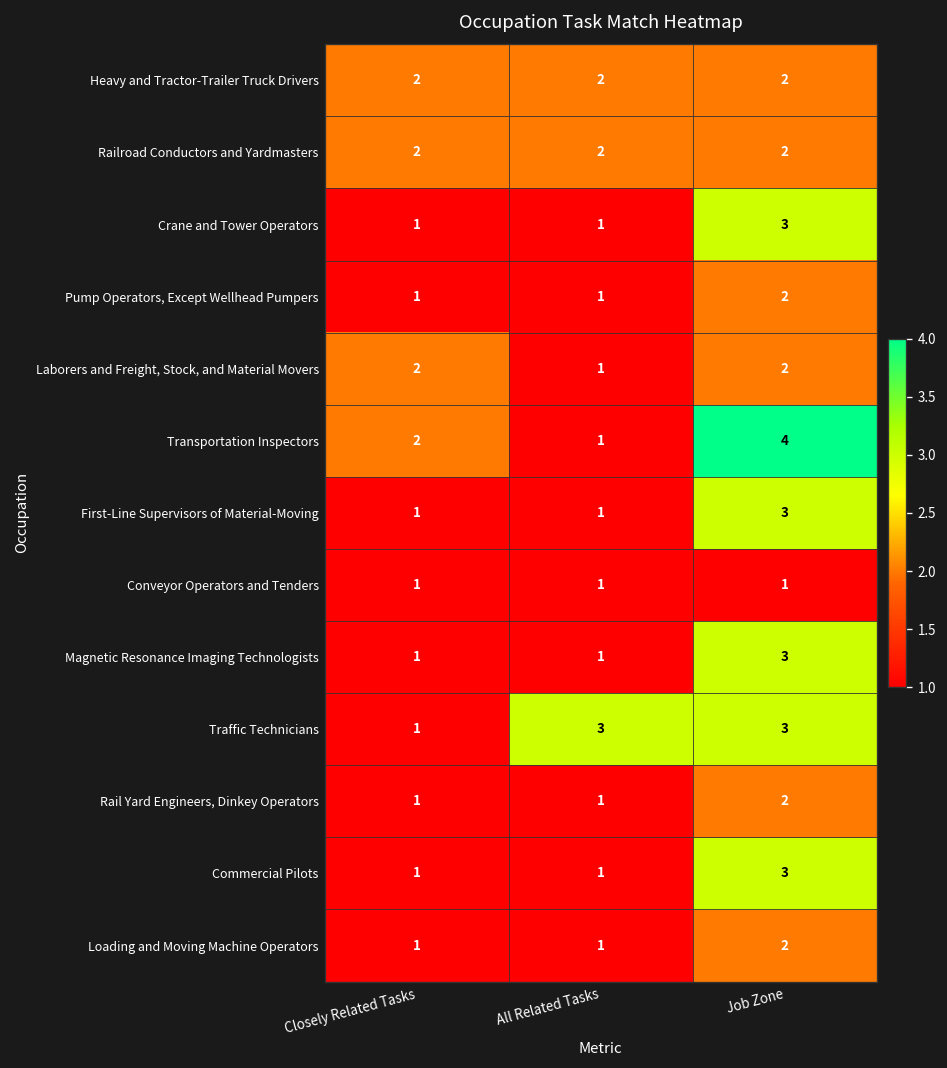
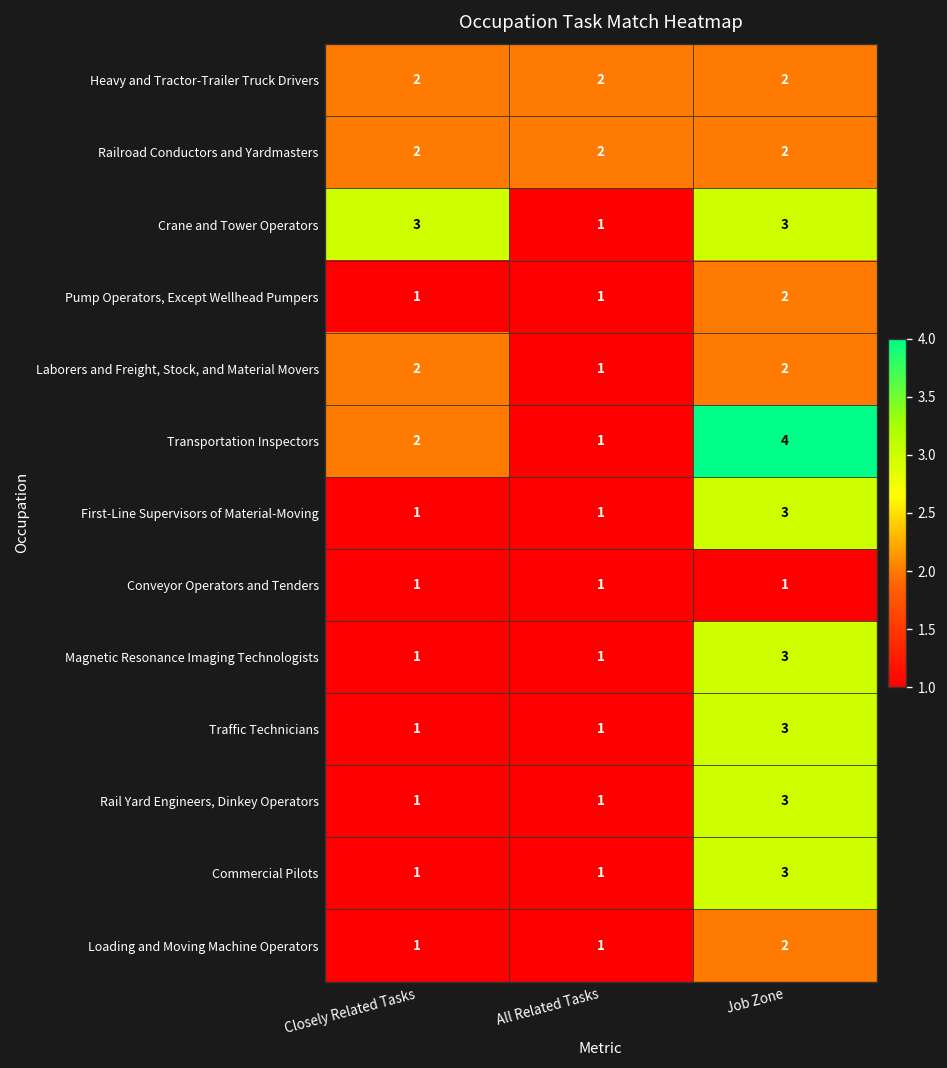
  {
    "Heavy and Tractor-Trailer Truck Drivers": {
      "Closely Related Tasks": 2,
      "All Related Tasks": 2,
      "Job Zone": 2
    },
    "Railroad Conductors and Yardmasters": {
      "Closely Related Tasks": 2,
      "All Related Tasks": 2,
      "Job Zone": 2
    },
    "Crane and Tower Operators": {
-     "Closely Related Tasks": 1,
+     "Closely Related Tasks": 3,
      "All Related Tasks": 1,
      "Job Zone": 3
    },
    "Pump Operators, Except Wellhead Pumpers": {
      "Closely Related Tasks": 1,
      "All Related Tasks": 1,
      "Job Zone": 2
    },
    "Laborers and Freight, Stock, and Material Movers": {
      "Closely Related Tasks": 2,
      "All Related Tasks": 1,
      "Job Zone": 2
    },
    "Transportation Inspectors": {
      "Closely Related Tasks": 2,
      "All Related Tasks": 1,
      "Job Zone": 4
    },
    "First-Line Supervisors of Material-Moving": {
      "Closely Related Tasks": 1,
      "All Related Tasks": 1,
      "Job Zone": 3
    },
    "Conveyor Operators and Tenders": {
      "Closely Related Tasks": 1,
      "All Related Tasks": 1,
      "Job Zone": 1
    },
    "Magnetic Resonance Imaging Technologists": {
      "Closely Related Tasks": 1,
      "All Related Tasks": 1,
      "Job Zone": 3
    },
    "Traffic Technicians": {
      "Closely Related Tasks": 1,
-     "All Related Tasks": 3,
+     "All Related Tasks": 1,
      "Job Zone": 3
    },
    "Rail Yard Engineers, Dinkey Operators": {
      "Closely Related Tasks": 1,
      "All Related Tasks": 1,
-     "Job Zone": 2
+     "Job Zone": 3
    },
    "Commercial Pilots": {
      "Closely Related Tasks": 1,
      "All Related Tasks": 1,
      "Job Zone": 3
    },
    "Loading and Moving Machine Operators": {
      "Closely Related Tasks": 1,
      "All Related Tasks": 1,
      "Job Zone": 2
    }
  }
